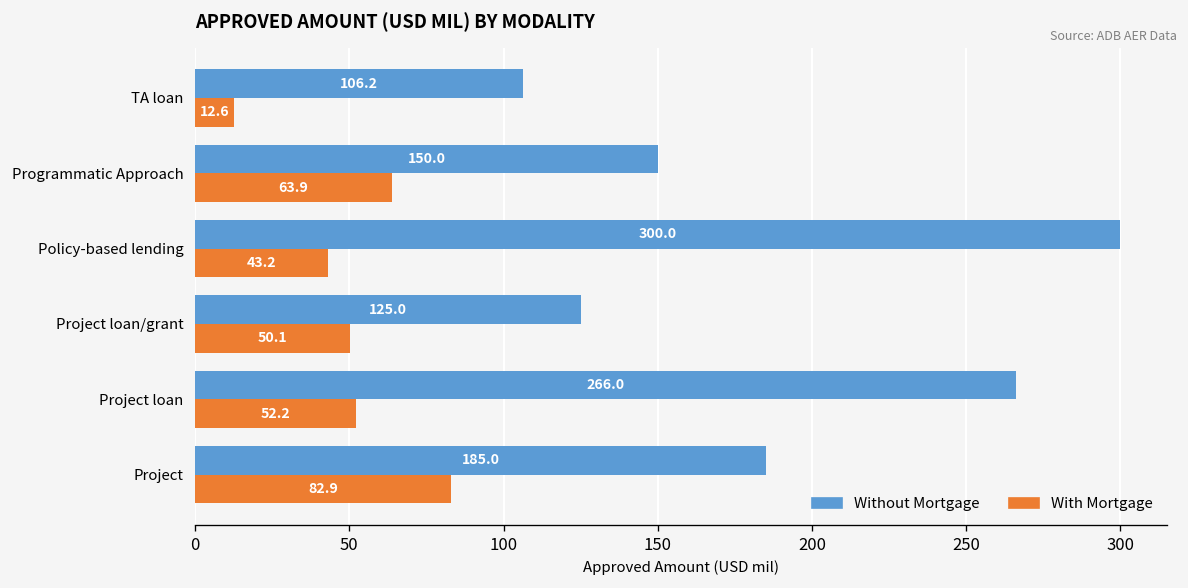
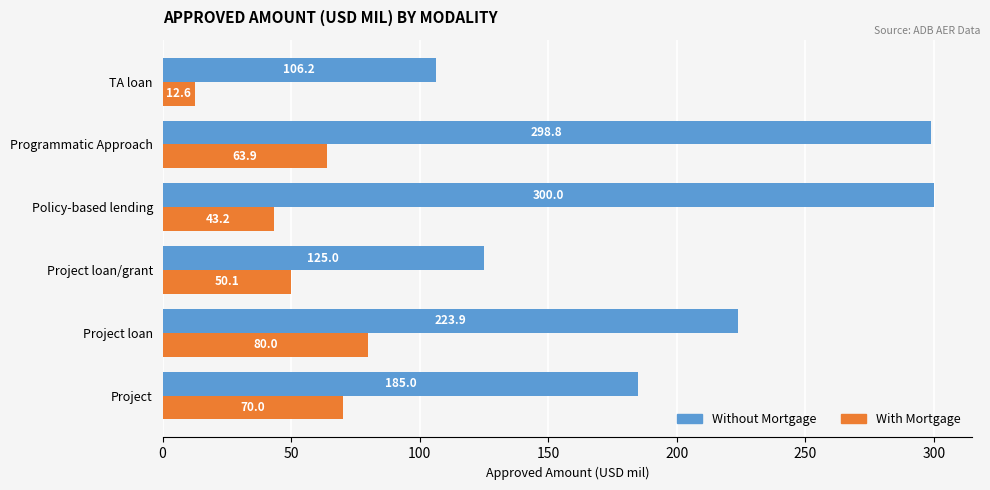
  {
    "Without Mortgage": {
      "TA loan": 106.2,
-     "Programmatic Approach": 150.0,
+     "Programmatic Approach": 298.8,
      "Policy-based lending": 300.0,
      "Project loan/grant": 125.0,
-     "Project loan": 266.0,
+     "Project loan": 223.9,
      "Project": 185.0
    },
    "With Mortgage": {
      "TA loan": 12.6,
      "Programmatic Approach": 63.9,
      "Policy-based lending": 43.2,
      "Project loan/grant": 50.1,
-     "Project loan": 52.2,
-     "Project": 82.9
+     "Project loan": 80.0,
+     "Project": 70.0
    }
  }
